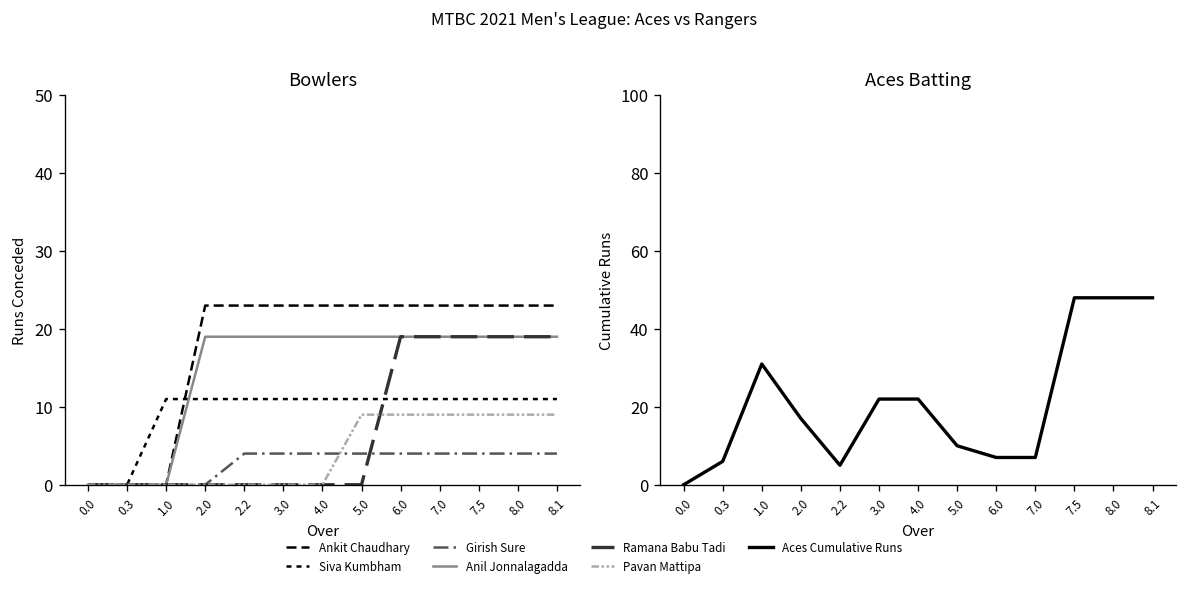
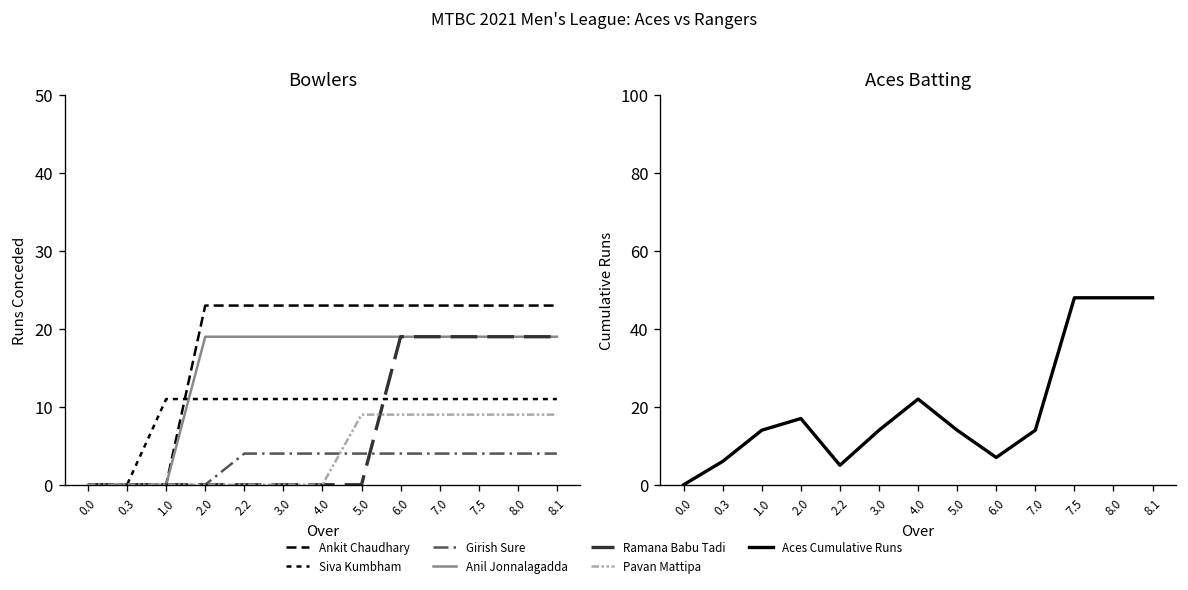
  {
    "Aces Batting": {
      "0.0": 0,
      "0.3": 6,
-     "1.0": 31,
+     "1.0": 14,
      "2.0": 17,
      "2.2": 5,
-     "3.0": 22,
+     "3.0": 14,
      "4.0": 22,
-     "5.0": 10,
+     "5.0": 14,
      "6.0": 7,
-     "7.0": 7,
+     "7.0": 14,
      "7.5": 48,
      "8.0": 48,
      "8.1": 48
    }
  }
